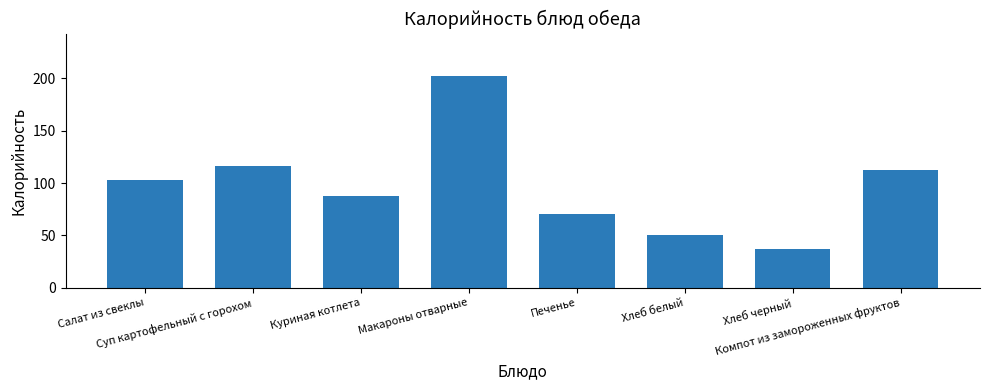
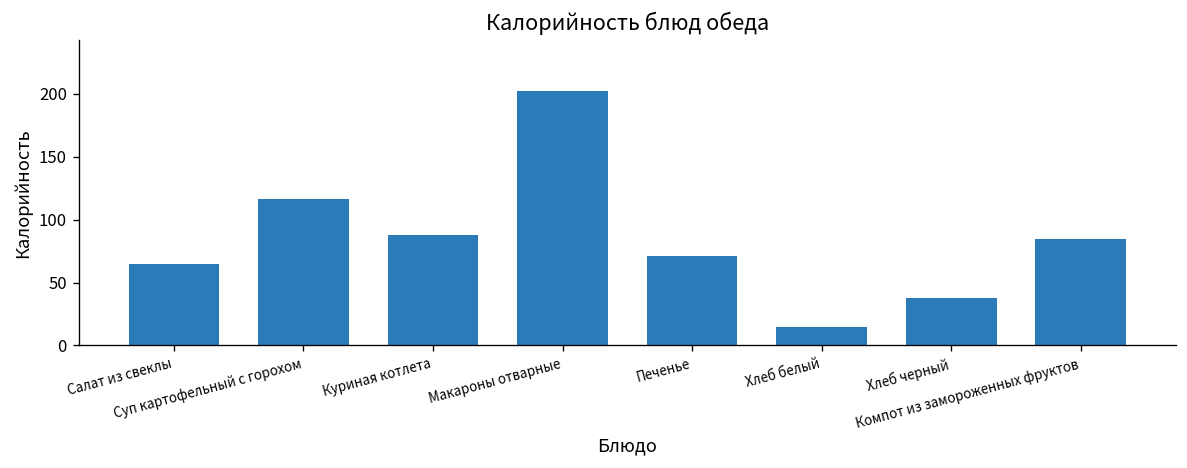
  {
-   "Салат из свеклы": 103,
+   "Салат из свеклы": 65,
    "Суп картофельный с горохом": 116,
    "Куриная котлета": 88,
    "Макароны отварные": 202,
    "Печенье": 71,
-   "Хлеб белый": 50,
+   "Хлеб белый": 14,
    "Хлеб черный": 37,
-   "Компот из замороженных фруктов": 112
+   "Компот из замороженных фруктов": 85
  }
